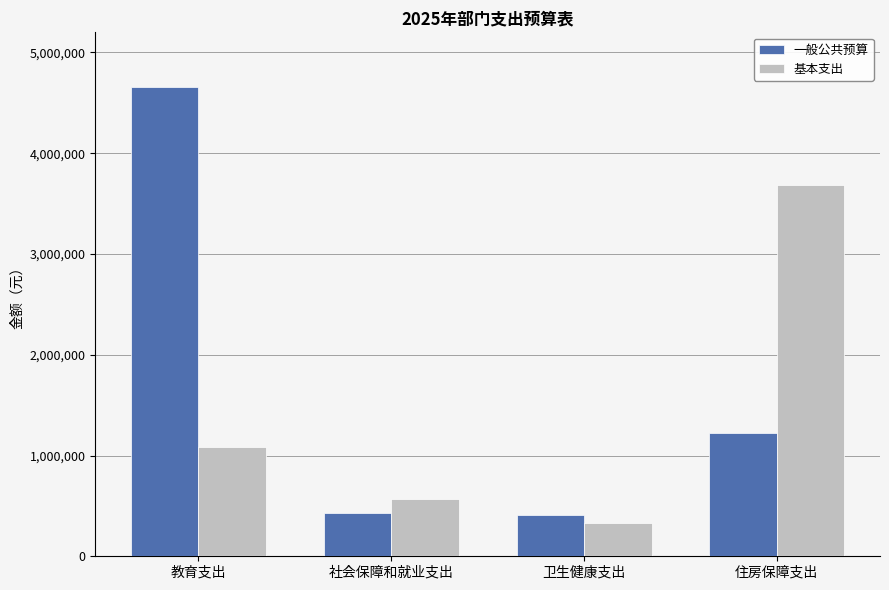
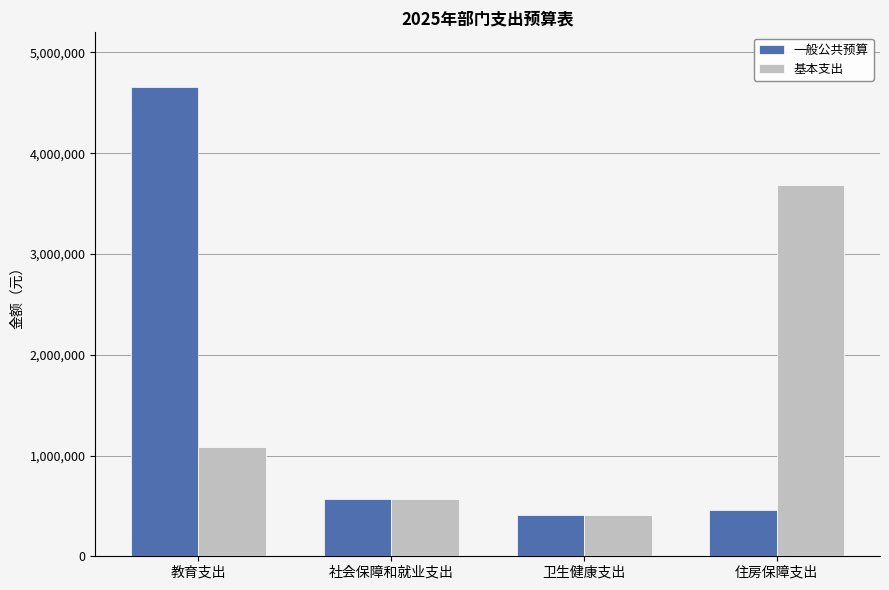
  {
    "一般公共预算": {
      "教育支出": "4,660,000",
-     "社会保障和就业支出": "430,000",
+     "社会保障和就业支出": "570,000",
      "卫生健康支出": "410,000",
-     "住房保障支出": "1,220,000"
+     "住房保障支出": "460,000"
    },
    "基本支出": {
      "教育支出": "1,090,000",
      "社会保障和就业支出": "570,000",
-     "卫生健康支出": "330,000",
+     "卫生健康支出": "410,000",
      "住房保障支出": "3,680,000"
    }
  }
